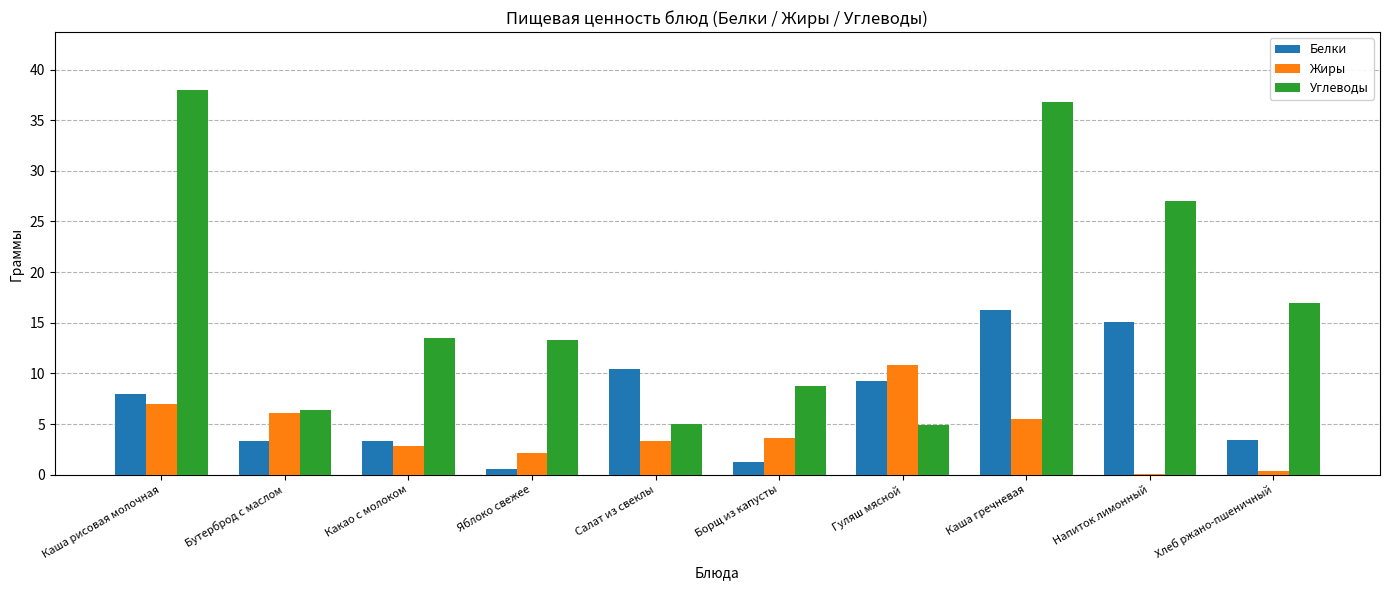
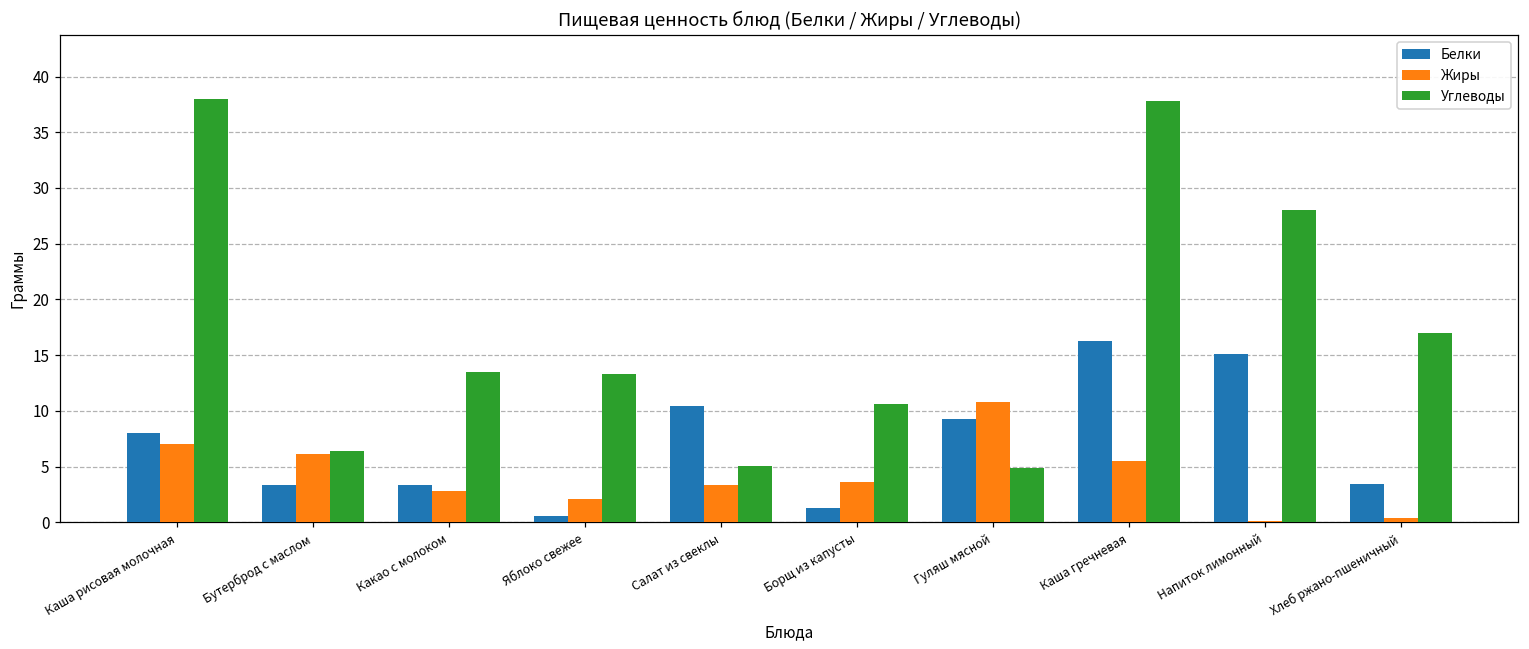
  {
    "Белки": {
      "Каша рисовая молочная": 8.0,
      "Бутерброд с маслом": 3.3,
      "Какао с молоком": 3.3,
      "Яблоко свежее": 0.6,
      "Салат из свеклы": 10.4,
      "Борщ из капусты": 1.3,
      "Гуляш мясной": 9.3,
      "Каша гречневая": 16.3,
      "Напиток лимонный": 15.1,
      "Хлеб ржано-пшеничный": 3.4
    },
    "Жиры": {
      "Каша рисовая молочная": 7.0,
      "Бутерброд с маслом": 6.1,
      "Какао с молоком": 2.8,
      "Яблоко свежее": 2.1,
      "Салат из свеклы": 3.3,
      "Борщ из капусты": 3.6,
      "Гуляш мясной": 10.8,
      "Каша гречневая": 5.5,
      "Хлеб ржано-пшеничный": 0.4
    },
    "Углеводы": {
      "Каша рисовая молочная": 38.0,
      "Бутерброд с маслом": 6.4,
      "Какао с молоком": 13.5,
      "Яблоко свежее": 13.3,
      "Салат из свеклы": 5.0,
-     "Борщ из капусты": 8.8,
+     "Борщ из капусты": 10.6,
      "Гуляш мясной": 4.9,
-     "Каша гречневая": 36.8,
-     "Напиток лимонный": 27,
+     "Каша гречневая": 37.8,
+     "Напиток лимонный": 28,
      "Хлеб ржано-пшеничный": 17.0
    }
  }
